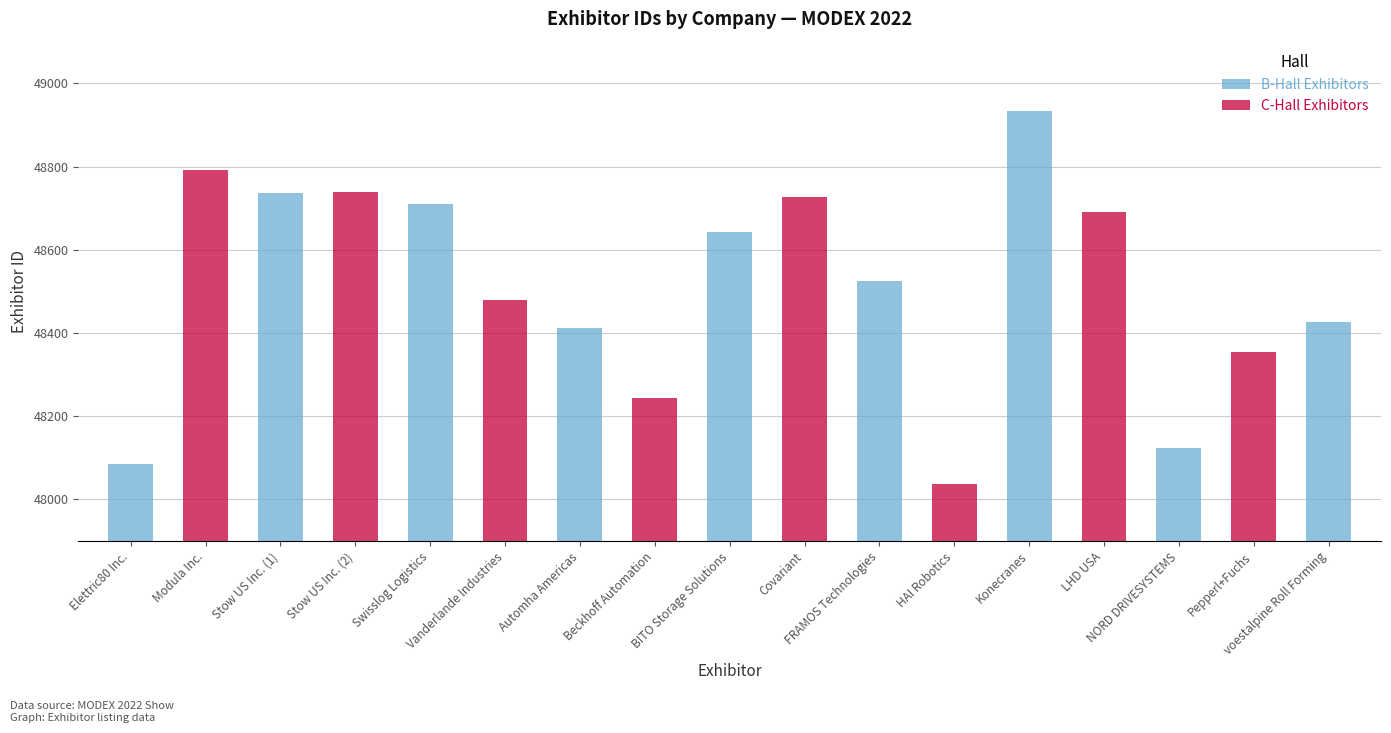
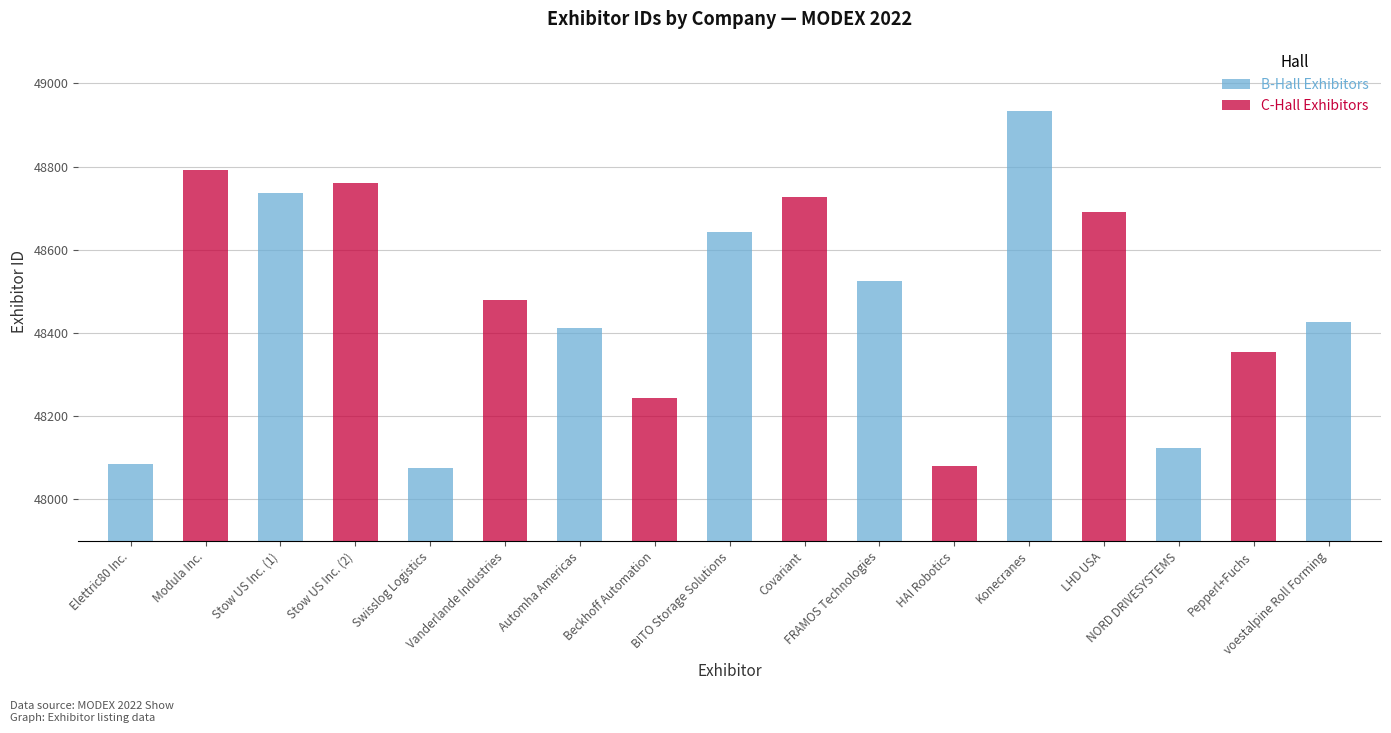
  {
    "Elettric80 Inc.": 48090,
    "Modula Inc.": 48790,
    "Stow US Inc. (1)": 48740,
-   "Stow US Inc. (2)": 48740,
-   "Swisslog Logistics": 48710,
+   "Stow US Inc. (2)": 48760,
+   "Swisslog Logistics": 48080,
    "Vanderlande Industries": 48480,
    "Automha Americas": 48410,
    "Beckhoff Automation": 48240,
    "BITO Storage Solutions": 48640,
    "Covariant": 48730,
    "FRAMOS Technologies": 48520,
-   "HAI Robotics": 48040,
+   "HAI Robotics": 48080,
    "Konecranes": 48930,
    "LHD USA": 48690,
    "NORD DRIVESYSTEMS": 48120,
    "Pepperl+Fuchs": 48350,
    "voestalpine Roll Forming": 48430
  }
